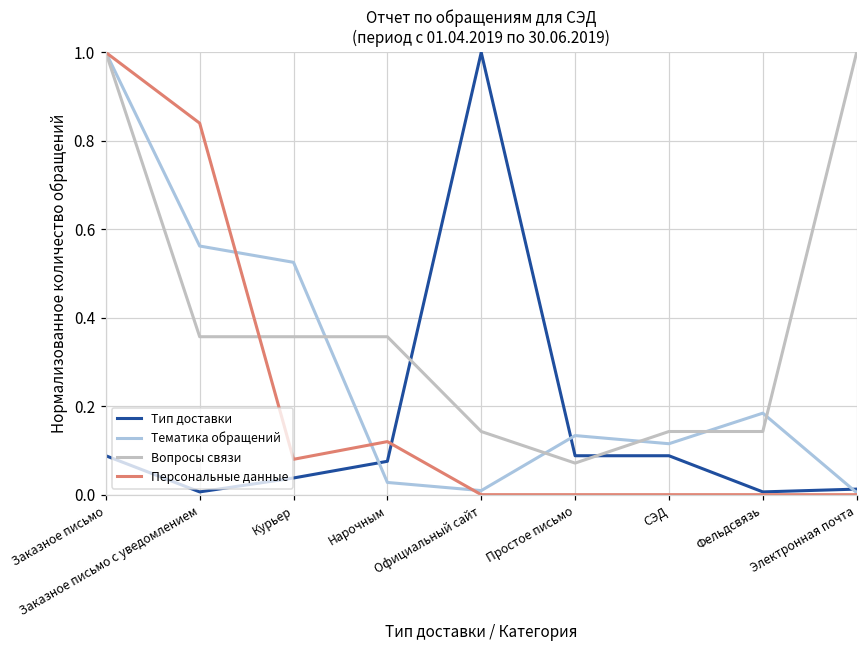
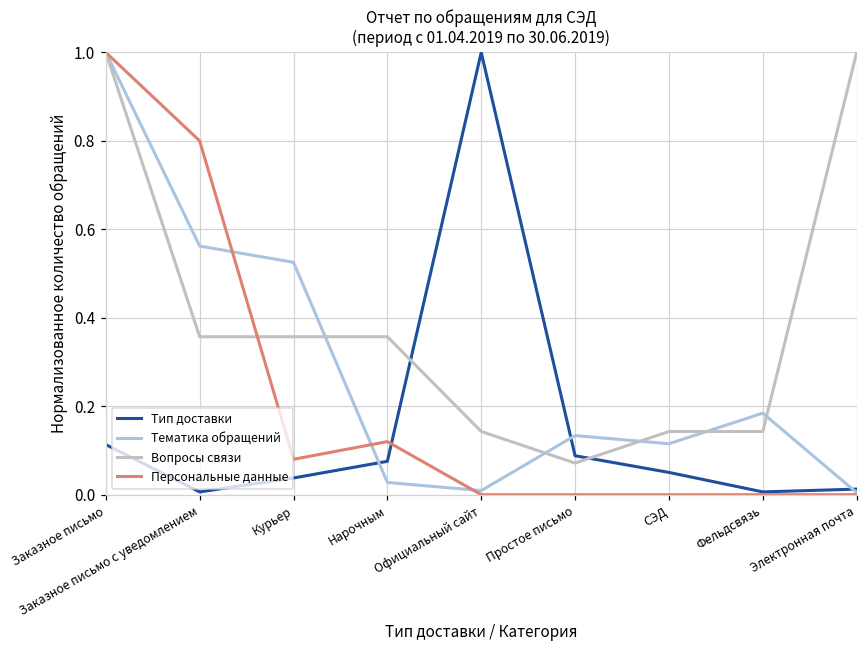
  {
    "Тип доставки": {
-     "Заказное письмо": 0.09,
+     "Заказное письмо": 0.11,
      "Заказное письмо с уведомлением": 0.01,
      "Курьер": 0.04,
      "Нарочным": 0.08,
      "Официальный сайт": 1.00,
      "Простое письмо": 0.09,
-     "СЭД": 0.09,
+     "СЭД": 0.05,
      "Электронная почта": 0.01
    },
    "Персональные данные": {
-     "Заказное письмо с уведомлением": 0.84,
+     "Заказное письмо с уведомлением": 0.80,
      "Курьер": 0.08,
      "Нарочным": 0.12,
      "Официальный сайт": 0.00,
      "Простое письмо": 0.00,
      "СЭД": 0.00
    }
  }
